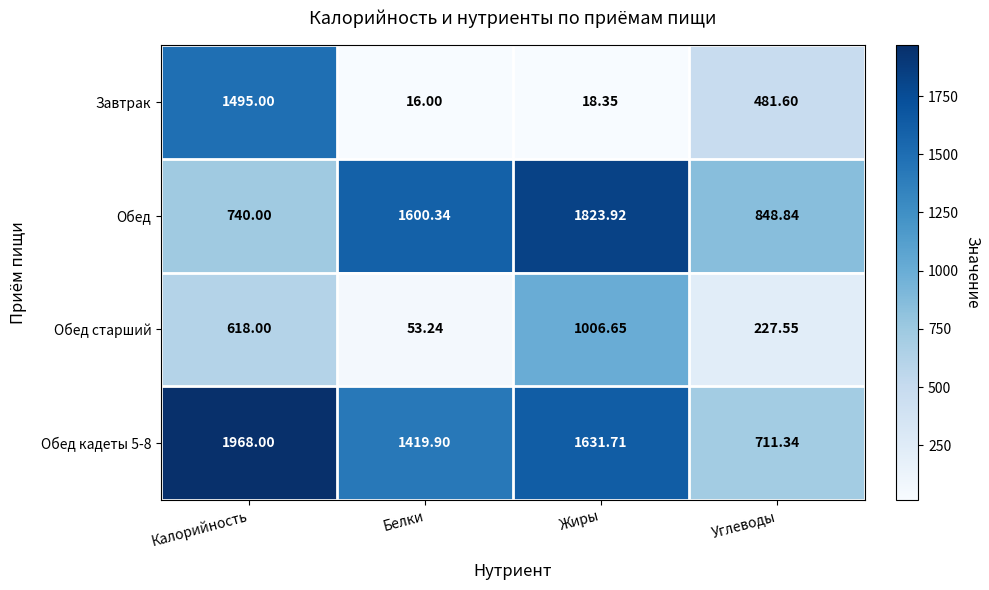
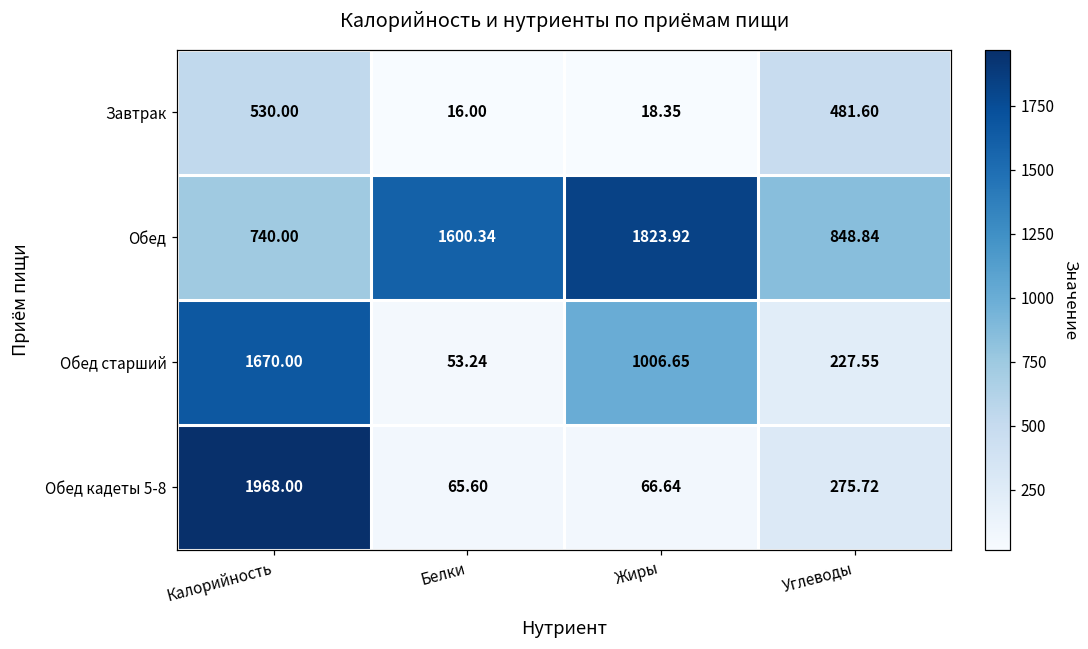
  {
    "Завтрак": {
-     "Калорийность": 1495.00,
+     "Калорийность": 530.00,
      "Белки": 16.00,
      "Жиры": 18.35,
      "Углеводы": 481.60
    },
    "Обед": {
      "Калорийность": 740.00,
      "Белки": 1600.34,
      "Жиры": 1823.92,
      "Углеводы": 848.84
    },
    "Обед старший": {
-     "Калорийность": 618.00,
+     "Калорийность": 1670.00,
      "Белки": 53.24,
      "Жиры": 1006.65,
      "Углеводы": 227.55
    },
    "Обед кадеты 5-8": {
      "Калорийность": 1968.00,
-     "Белки": 1419.90,
-     "Жиры": 1631.71,
-     "Углеводы": 711.34
+     "Белки": 65.60,
+     "Жиры": 66.64,
+     "Углеводы": 275.72
    }
  }
